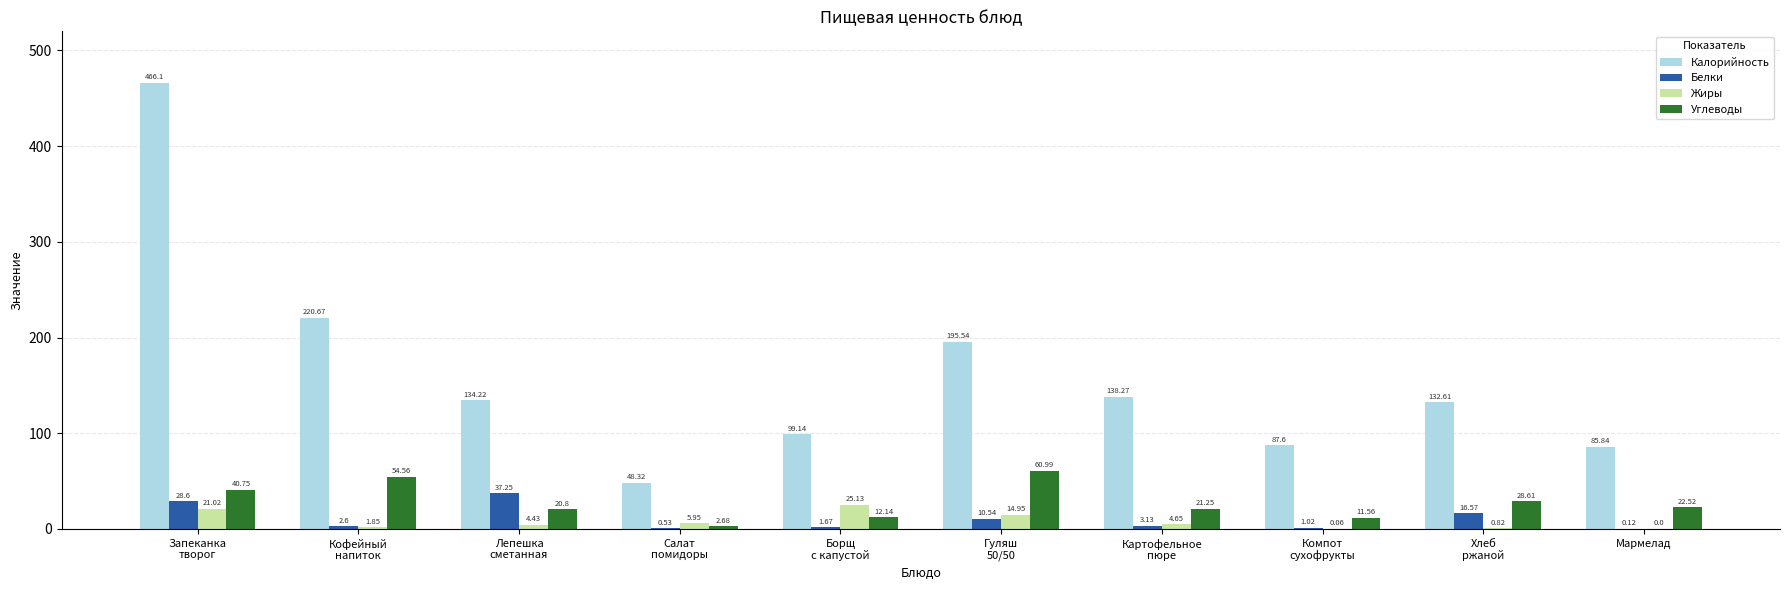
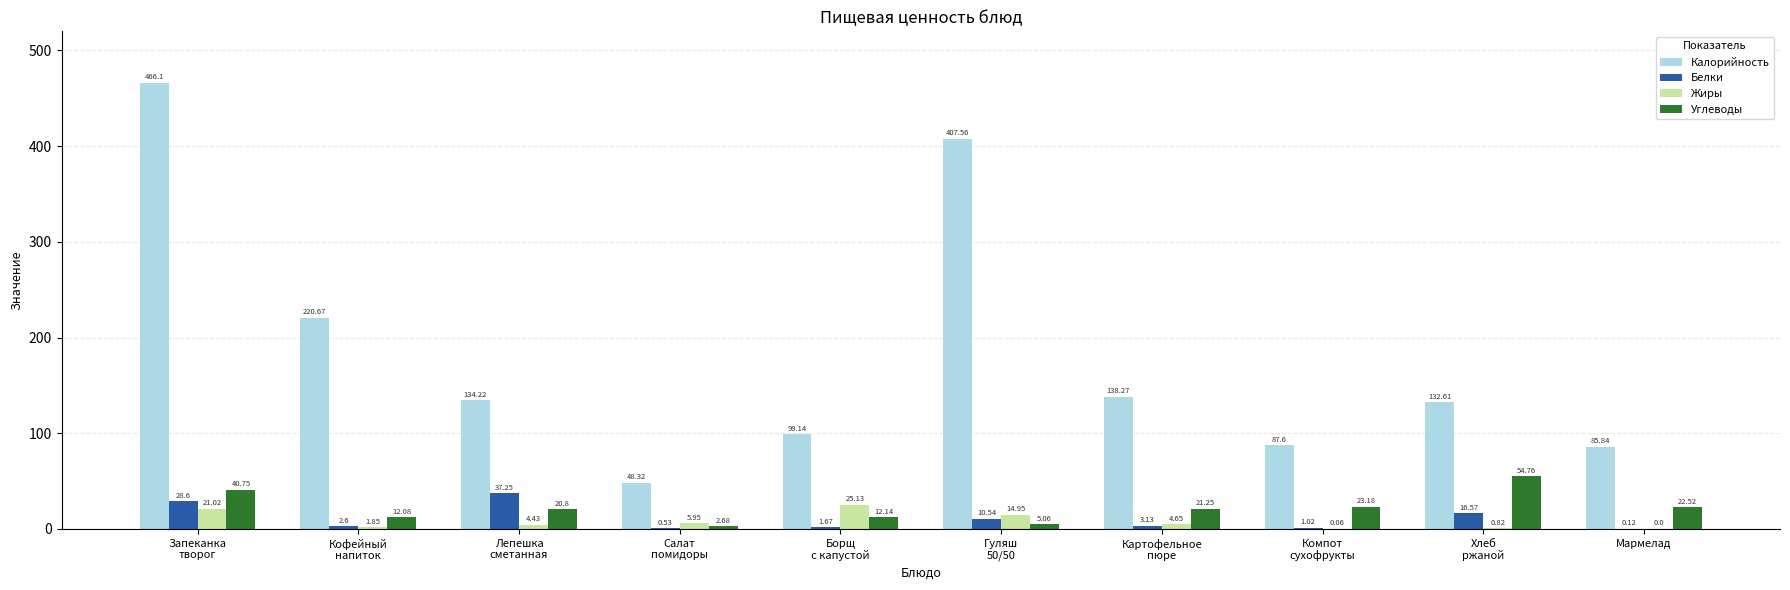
  {
    "Калорийность": {
      "Запеканка творог": 466.1,
      "Кофейный напиток": 220.67,
      "Лепешка сметанная": 134.22,
      "Салат помидоры": 48.32,
      "Борщ с капустой": 99.14,
-     "Гуляш 50/50": 195.54,
+     "Гуляш 50/50": 407.56,
      "Картофельное пюре": 138.27,
      "Компот сухофрукты": 87.6,
      "Хлеб ржаной": 132.61,
      "Мармелад": 85.84
    },
    "Белки": {
      "Запеканка творог": 28.6,
      "Кофейный напиток": 2.6,
      "Лепешка сметанная": 37.25,
      "Салат помидоры": 0.53,
      "Борщ с капустой": 1.67,
      "Гуляш 50/50": 10.54,
      "Картофельное пюре": 3.13,
      "Компот сухофрукты": 1.02,
      "Хлеб ржаной": 16.57,
      "Мармелад": 0.12
    },
    "Жиры": {
      "Запеканка творог": 21.02,
      "Кофейный напиток": 1.85,
      "Лепешка сметанная": 4.43,
      "Салат помидоры": 5.95,
      "Борщ с капустой": 25.13,
      "Гуляш 50/50": 14.95,
      "Картофельное пюре": 4.65,
      "Компот сухофрукты": 0.06,
      "Хлеб ржаной": 0.82,
      "Мармелад": 0.0
    },
    "Углеводы": {
      "Запеканка творог": 40.75,
-     "Кофейный напиток": 54.56,
+     "Кофейный напиток": 12.08,
      "Лепешка сметанная": 20.8,
      "Салат помидоры": 2.68,
      "Борщ с капустой": 12.14,
-     "Гуляш 50/50": 60.99,
+     "Гуляш 50/50": 5.06,
      "Картофельное пюре": 21.25,
-     "Компот сухофрукты": 11.56,
-     "Хлеб ржаной": 28.61,
+     "Компот сухофрукты": 23.18,
+     "Хлеб ржаной": 54.76,
      "Мармелад": 22.52
    }
  }
